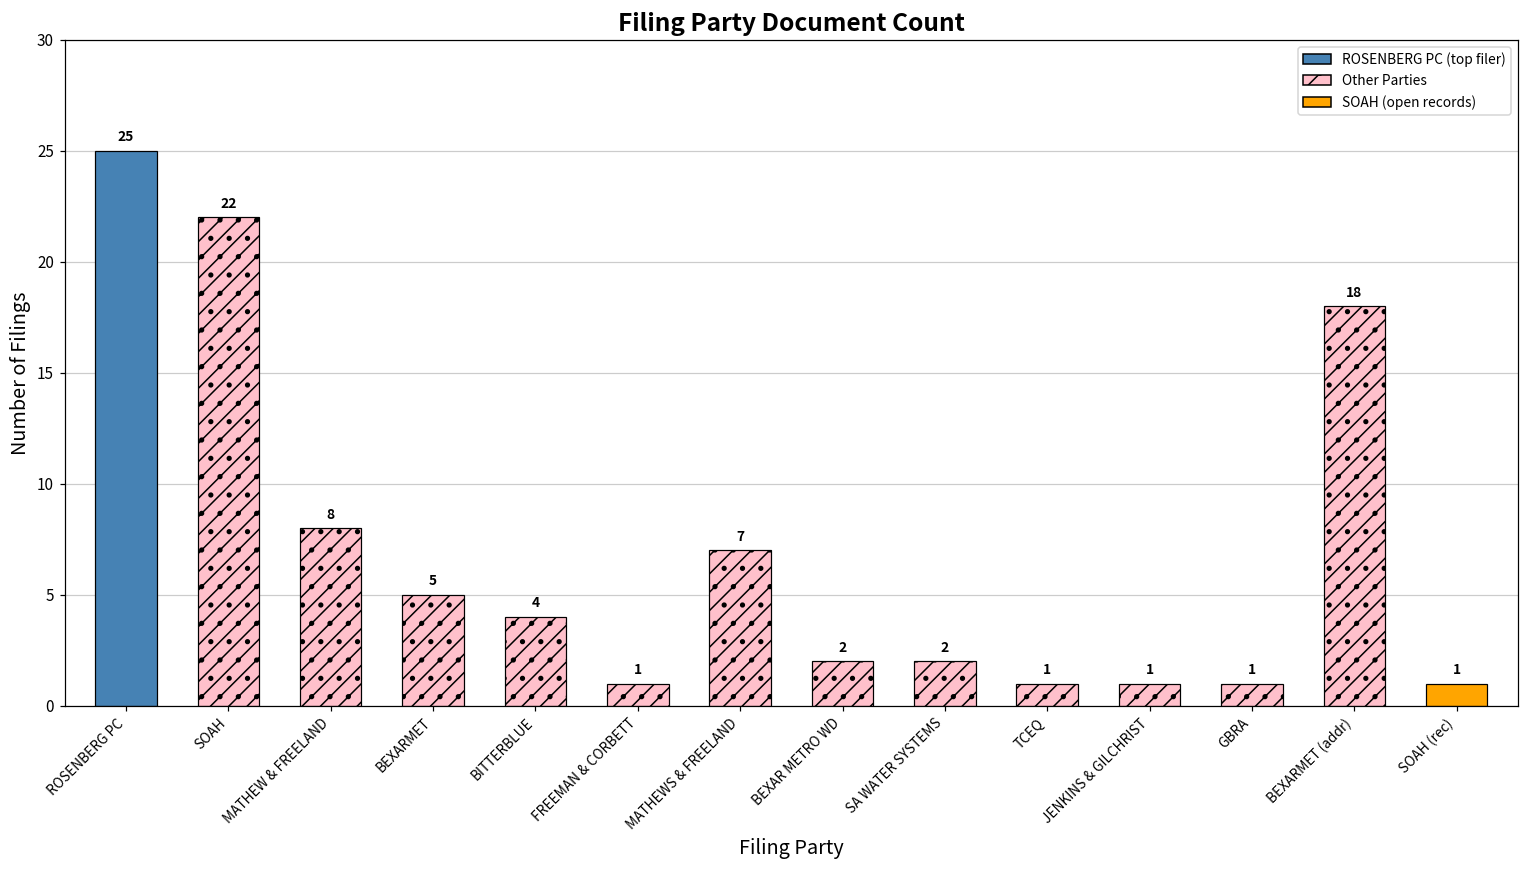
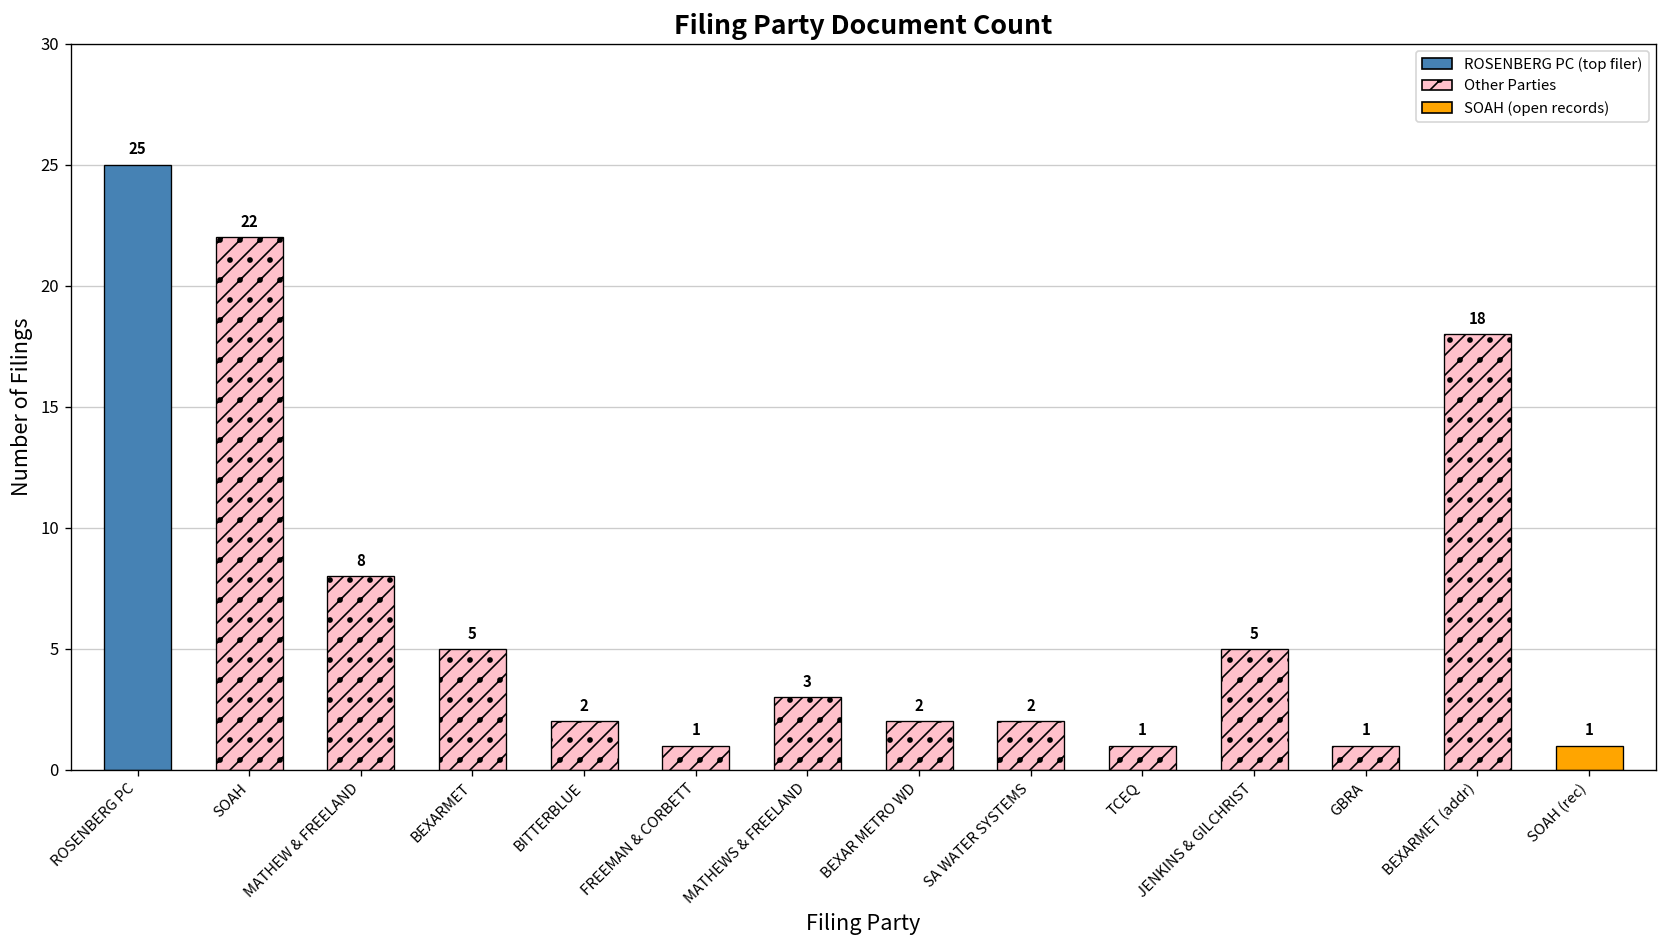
  {
    "ROSENBERG PC": 25,
    "SOAH": 22,
    "MATHEW & FREELAND": 8,
    "BEXARMET": 5,
-   "BITTERBLUE": 4,
+   "BITTERBLUE": 2,
    "FREEMAN & CORBETT": 1,
-   "MATHEWS & FREELAND": 7,
+   "MATHEWS & FREELAND": 3,
    "BEXAR METRO WD": 2,
    "SA WATER SYSTEMS": 2,
    "TCEQ": 1,
-   "JENKINS & GILCHRIST": 1,
+   "JENKINS & GILCHRIST": 5,
    "GBRA": 1,
    "BEXARMET (addr)": 18,
    "SOAH (rec)": 1
  }
